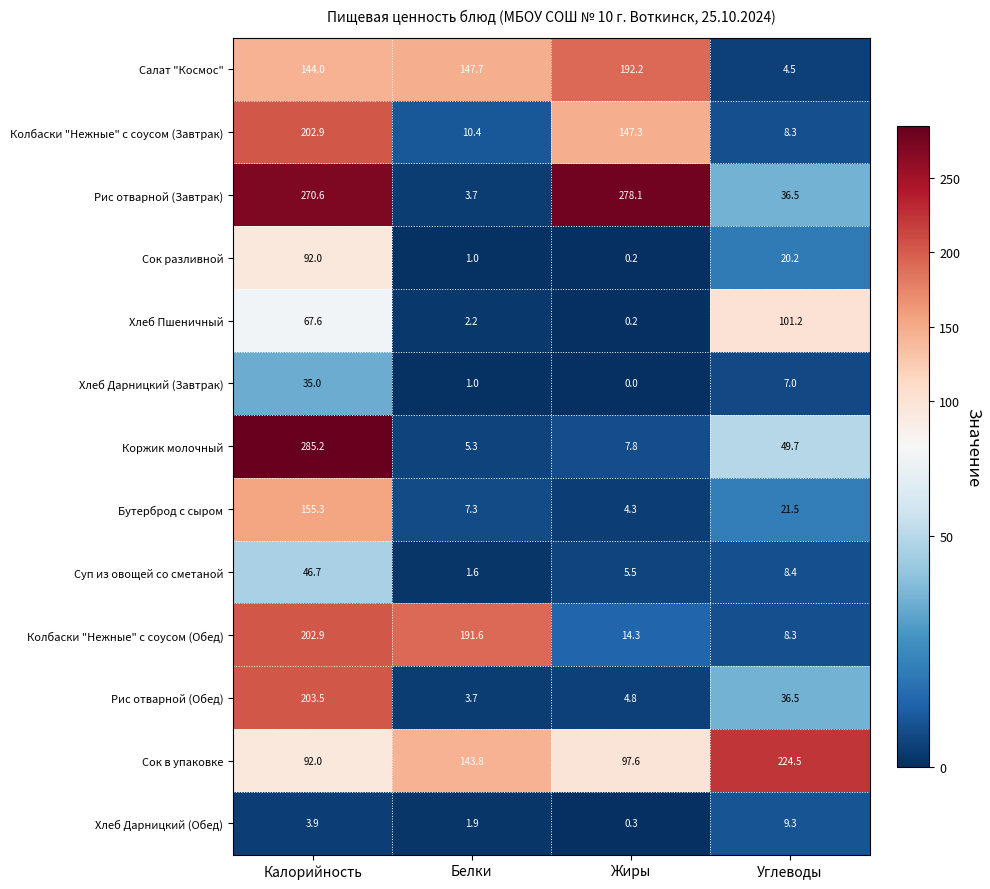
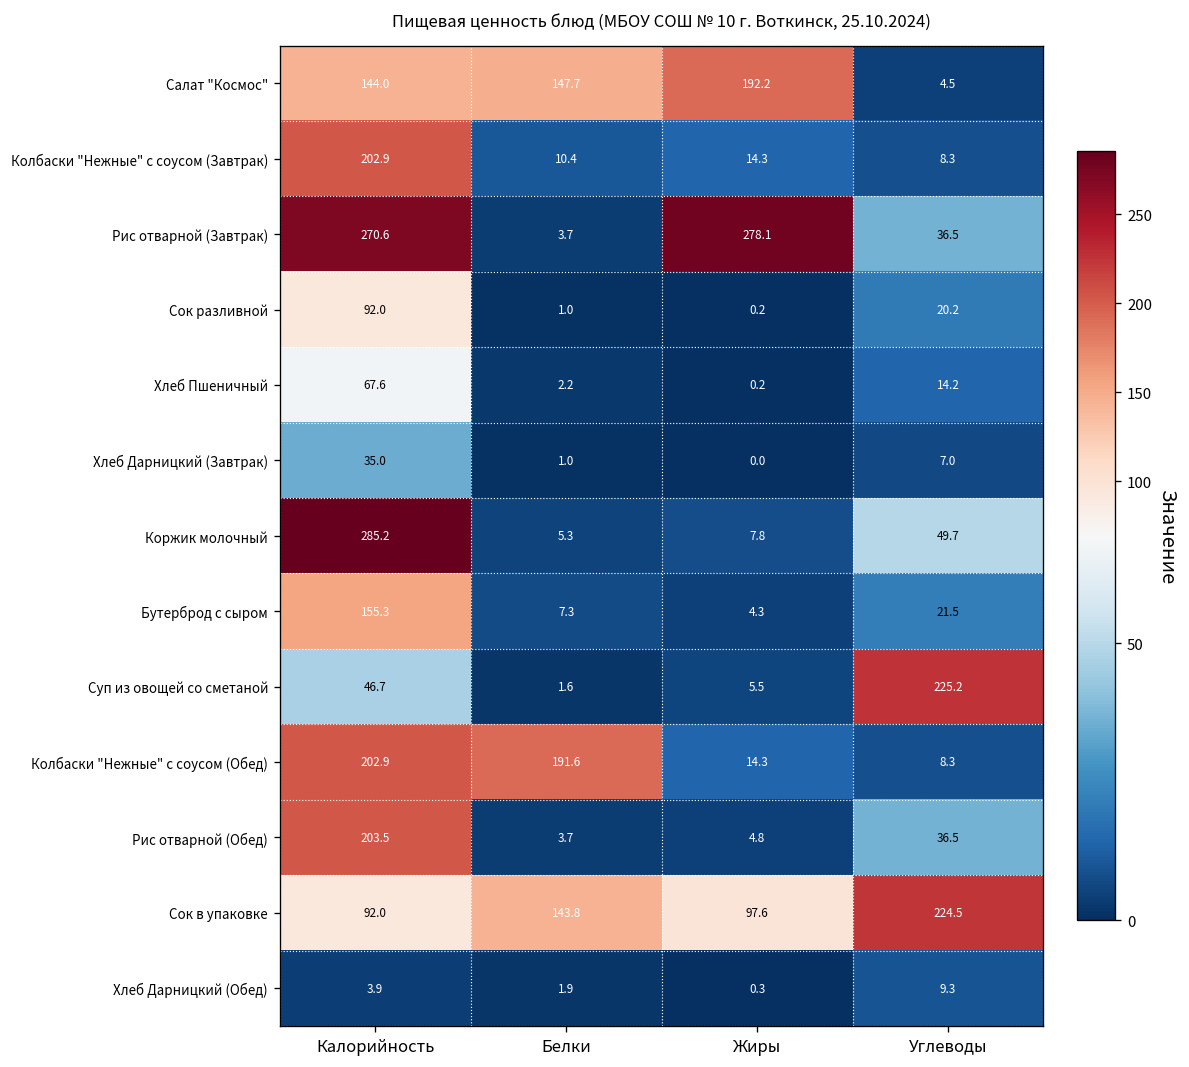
  {
    "Салат \"Космос\"": {
      "Калорийность": 144.0,
      "Белки": 147.7,
      "Жиры": 192.2,
      "Углеводы": 4.5
    },
    "Колбаски \"Нежные\" с соусом (Завтрак)": {
      "Калорийность": 202.9,
      "Белки": 10.4,
-     "Жиры": 147.3,
+     "Жиры": 14.3,
      "Углеводы": 8.3
    },
    "Рис отварной (Завтрак)": {
      "Калорийность": 270.6,
      "Белки": 3.7,
      "Жиры": 278.1,
      "Углеводы": 36.5
    },
    "Сок разливной": {
      "Калорийность": 92.0,
      "Белки": 1.0,
      "Жиры": 0.2,
      "Углеводы": 20.2
    },
    "Хлеб Пшеничный": {
      "Калорийность": 67.6,
      "Белки": 2.2,
      "Жиры": 0.2,
-     "Углеводы": 101.2
+     "Углеводы": 14.2
    },
    "Хлеб Дарницкий (Завтрак)": {
      "Калорийность": 35.0,
      "Белки": 1.0,
      "Жиры": 0.0,
      "Углеводы": 7.0
    },
    "Коржик молочный": {
      "Калорийность": 285.2,
      "Белки": 5.3,
      "Жиры": 7.8,
      "Углеводы": 49.7
    },
    "Бутерброд с сыром": {
      "Калорийность": 155.3,
      "Белки": 7.3,
      "Жиры": 4.3,
      "Углеводы": 21.5
    },
    "Суп из овощей со сметаной": {
      "Калорийность": 46.7,
      "Белки": 1.6,
      "Жиры": 5.5,
-     "Углеводы": 8.4
+     "Углеводы": 225.2
    },
    "Колбаски \"Нежные\" с соусом (Обед)": {
      "Калорийность": 202.9,
      "Белки": 191.6,
      "Жиры": 14.3,
      "Углеводы": 8.3
    },
    "Рис отварной (Обед)": {
      "Калорийность": 203.5,
      "Белки": 3.7,
      "Жиры": 4.8,
      "Углеводы": 36.5
    },
    "Сок в упаковке": {
      "Калорийность": 92.0,
      "Белки": 143.8,
      "Жиры": 97.6,
      "Углеводы": 224.5
    },
    "Хлеб Дарницкий (Обед)": {
      "Калорийность": 3.9,
      "Белки": 1.9,
      "Жиры": 0.3,
      "Углеводы": 9.3
    }
  }
